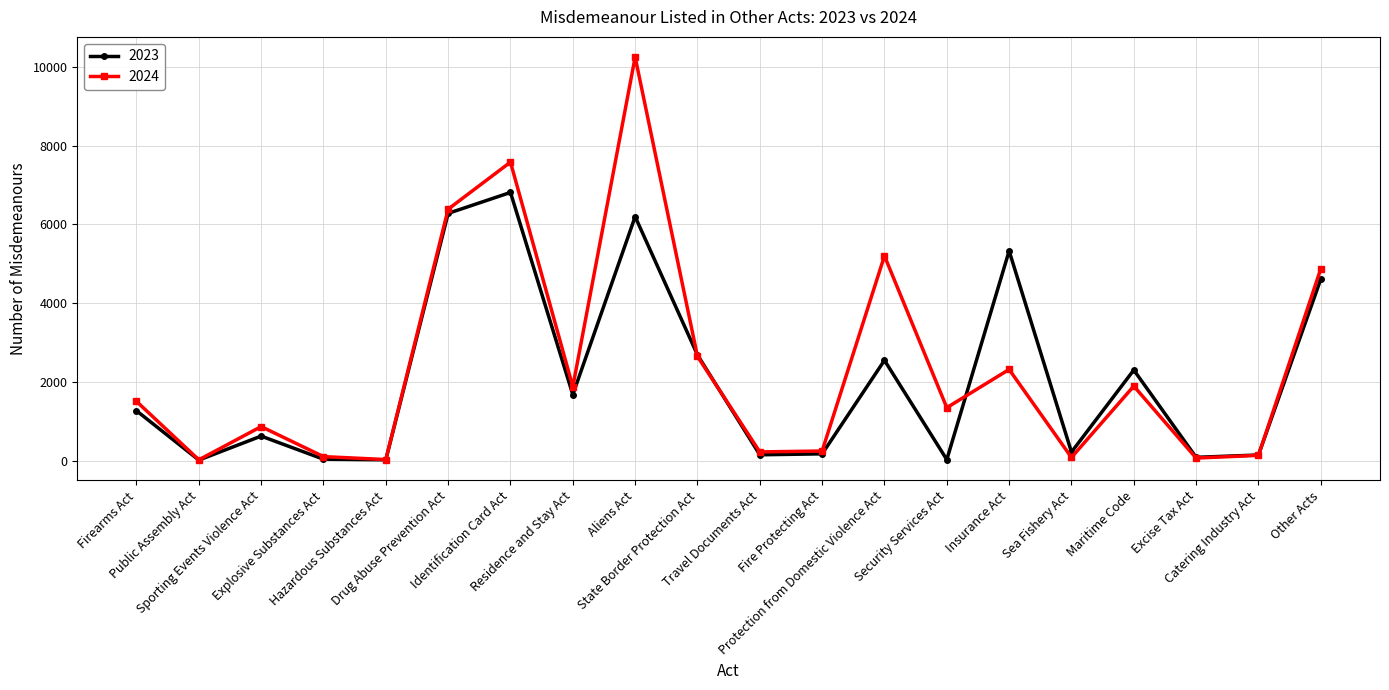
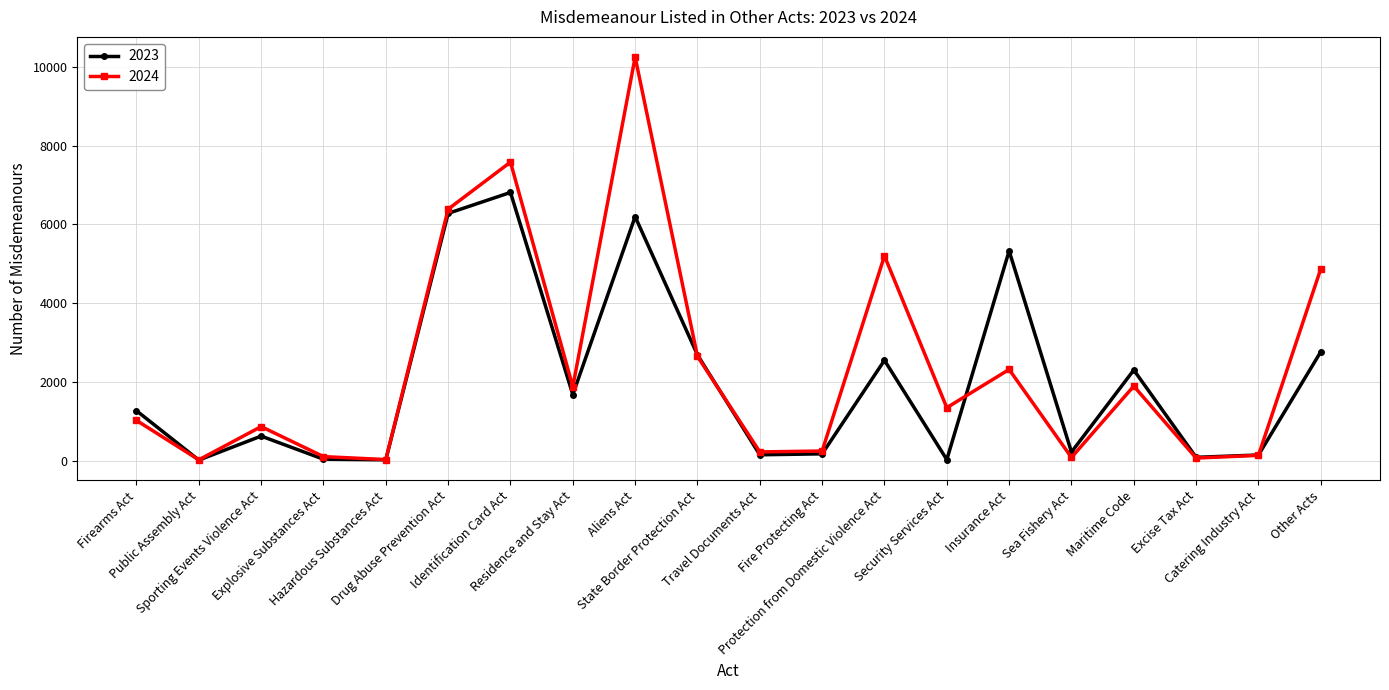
  {
    "2023": {
      "Firearms Act": 1300,
      "Sporting Events Violence Act": 600,
      "Explosive Substances Act": 0,
      "Drug Abuse Prevention Act": 6300,
      "Identification Card Act": 6800,
      "Residence and Stay Act": 1700,
      "Aliens Act": 6200,
      "Travel Documents Act": 200,
      "Fire Protecting Act": 200,
      "Protection from Domestic Violence Act": 2600,
      "Security Services Act": 0,
      "Insurance Act": 5300,
      "Sea Fishery Act": 200,
      "Maritime Code": 2300,
-     "Other Acts": 4600
+     "Other Acts": 2800
    },
    "2024": {
-     "Firearms Act": 1500,
+     "Firearms Act": 1000,
      "Sporting Events Violence Act": 900,
      "Explosive Substances Act": 100,
      "Drug Abuse Prevention Act": 6400,
      "Identification Card Act": 7600,
      "Residence and Stay Act": 1900,
      "Aliens Act": 10300,
      "Travel Documents Act": 200,
      "Fire Protecting Act": 300,
      "Protection from Domestic Violence Act": 5200,
      "Security Services Act": 1400,
      "Insurance Act": 2300,
      "Sea Fishery Act": 100,
      "Maritime Code": 1900,
      "Other Acts": 4900
    }
  }
